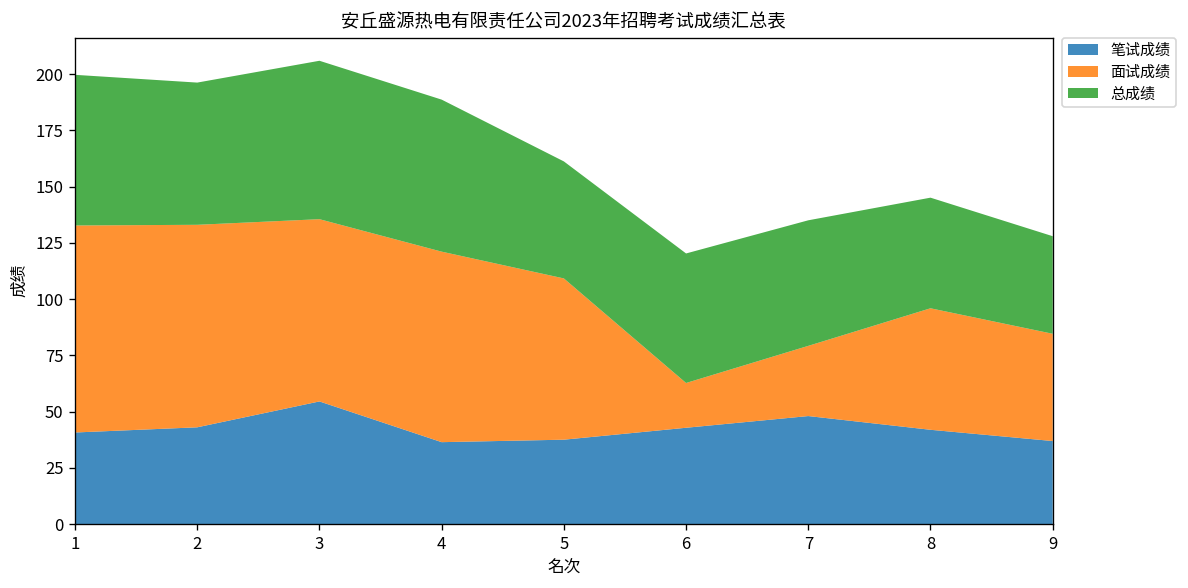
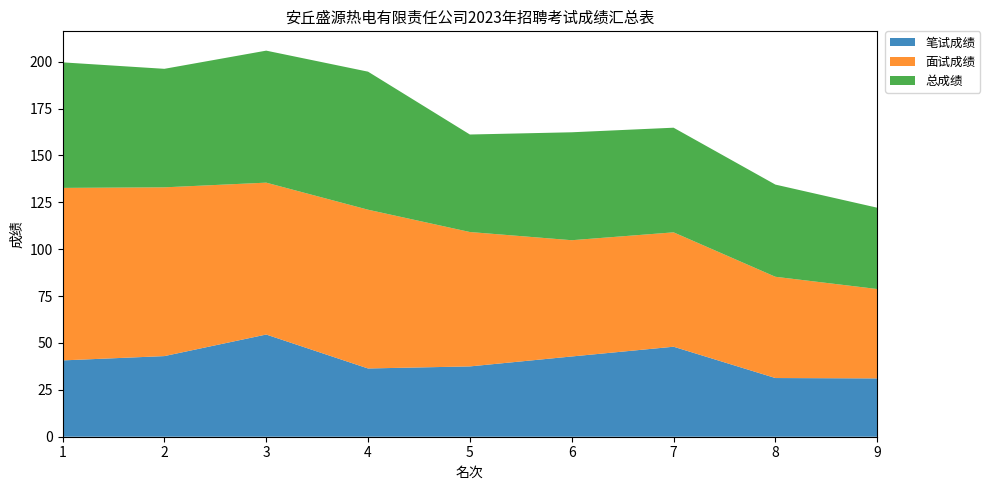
  {
    "笔试成绩": {
      "1": 41,
      "2": 43,
      "3": 55,
      "4": 36,
      "5": 38,
      "6": 43,
      "7": 48,
-     "8": 42,
-     "9": 37
+     "8": 31,
+     "9": 31
    },
    "面试成绩": {
      "1": 92,
      "2": 90,
      "3": 81,
      "4": 85,
      "5": 72,
-     "6": 20,
-     "7": 31,
+     "6": 62,
+     "7": 61,
      "8": 54,
      "9": 48
    },
    "总成绩": {
      "1": 67,
      "2": 63,
      "3": 70,
-     "4": 68,
+     "4": 74,
      "5": 52,
      "6": 58,
      "7": 56,
      "8": 49,
      "9": 43
    }
  }
